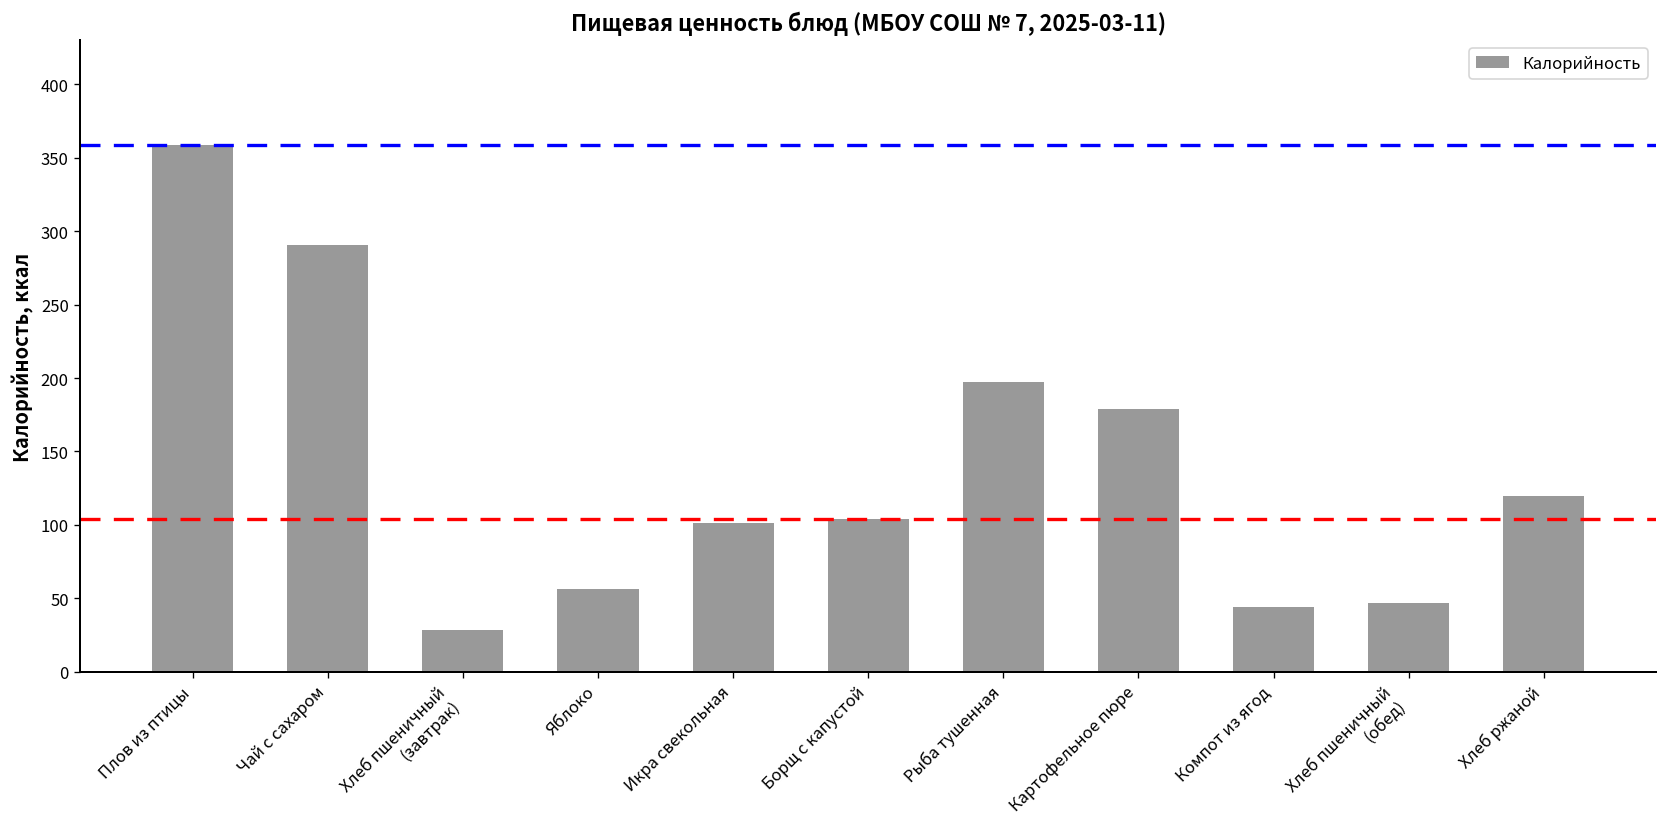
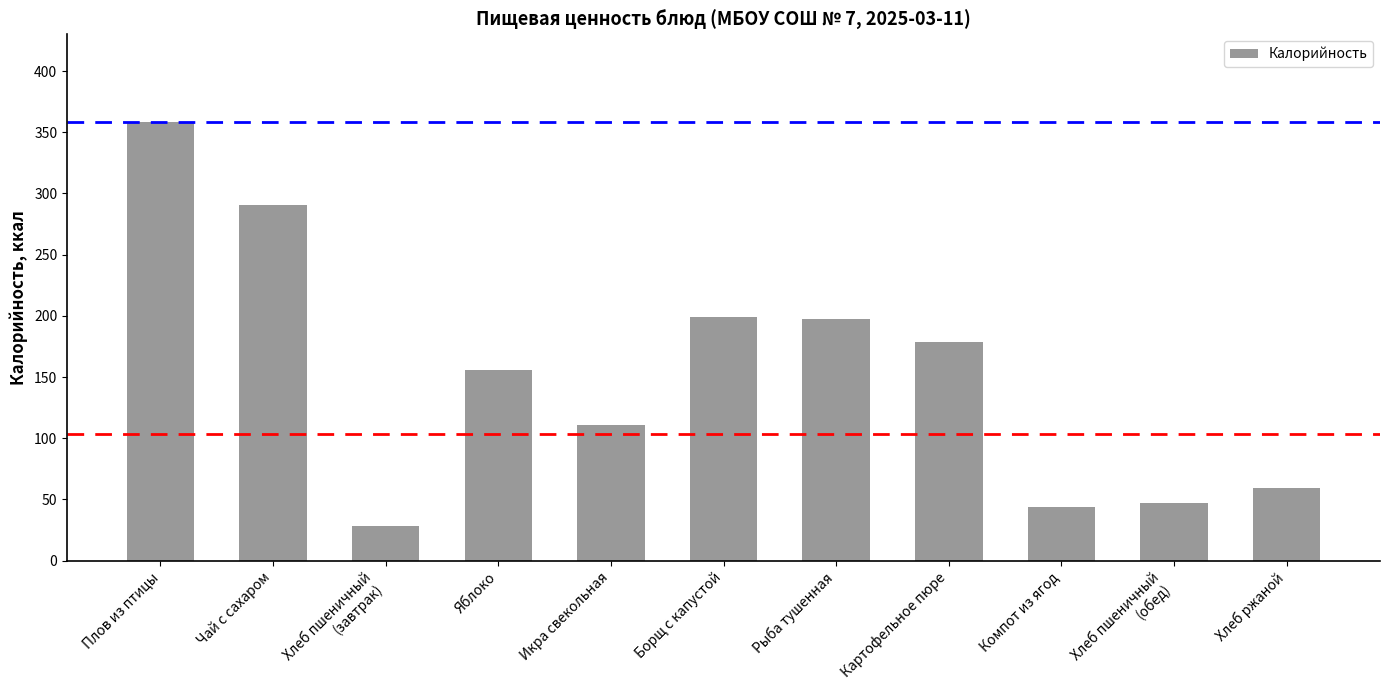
  {
    "Плов из птицы": 358,
    "Чай с сахаром": 290,
    "Хлеб пшеничный (завтрак)": 28,
-   "Яблоко": 56,
-   "Икра свекольная": 101,
-   "Борщ с капустой": 104,
+   "Яблоко": 156,
+   "Икра свекольная": 111,
+   "Борщ с капустой": 199,
    "Рыба тушенная": 197,
    "Картофельное пюре": 179,
    "Компот из ягод": 44,
    "Хлеб пшеничный (обед)": 47,
-   "Хлеб ржаной": 120
+   "Хлеб ржаной": 59
  }
